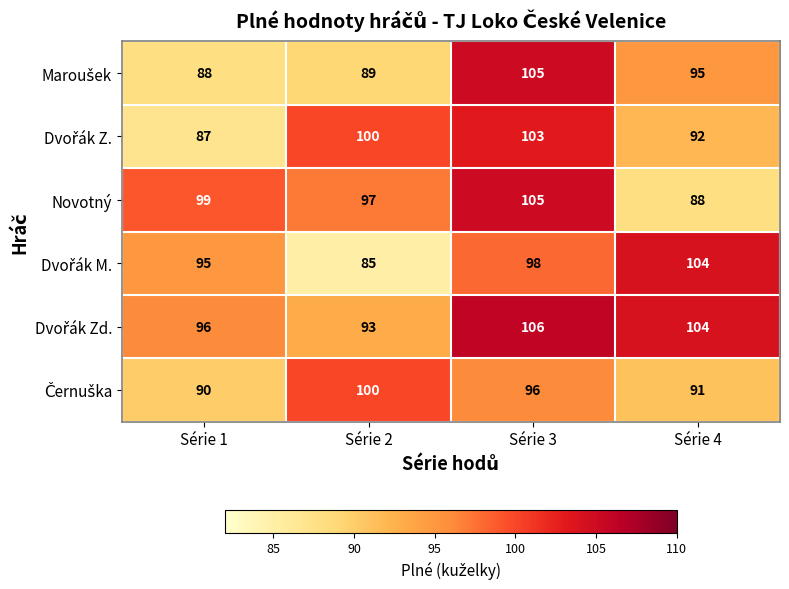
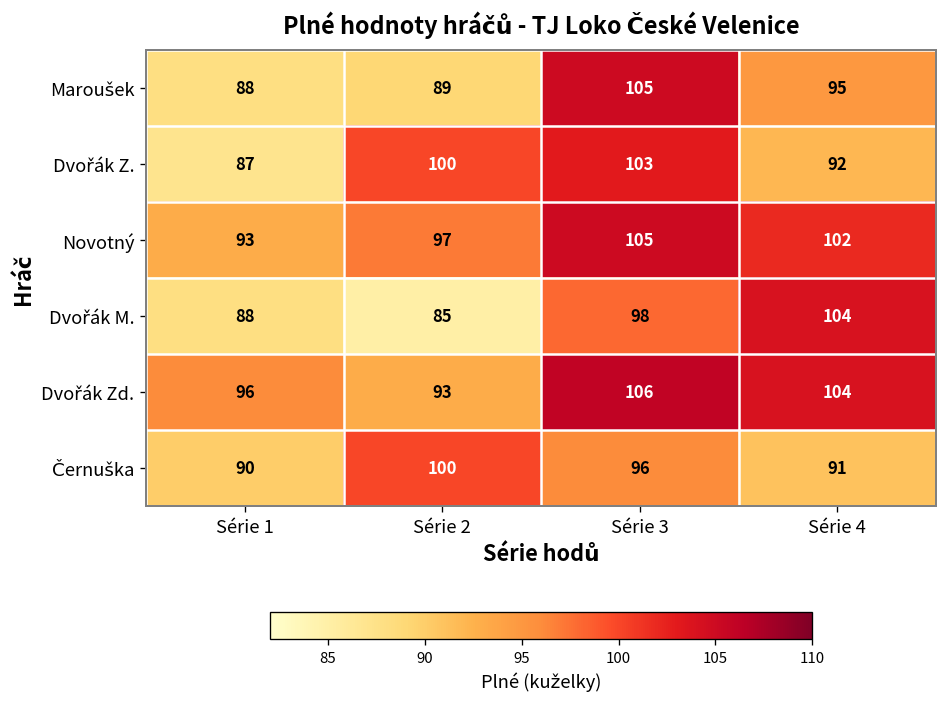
  {
    "Maroušek": {
      "Série 1": 88,
      "Série 2": 89,
      "Série 3": 105,
      "Série 4": 95
    },
    "Dvořák Z.": {
      "Série 1": 87,
      "Série 2": 100,
      "Série 3": 103,
      "Série 4": 92
    },
    "Novotný": {
-     "Série 1": 99,
+     "Série 1": 93,
      "Série 2": 97,
      "Série 3": 105,
-     "Série 4": 88
+     "Série 4": 102
    },
    "Dvořák M.": {
-     "Série 1": 95,
+     "Série 1": 88,
      "Série 2": 85,
      "Série 3": 98,
      "Série 4": 104
    },
    "Dvořák Zd.": {
      "Série 1": 96,
      "Série 2": 93,
      "Série 3": 106,
      "Série 4": 104
    },
    "Černuška": {
      "Série 1": 90,
      "Série 2": 100,
      "Série 3": 96,
      "Série 4": 91
    }
  }
